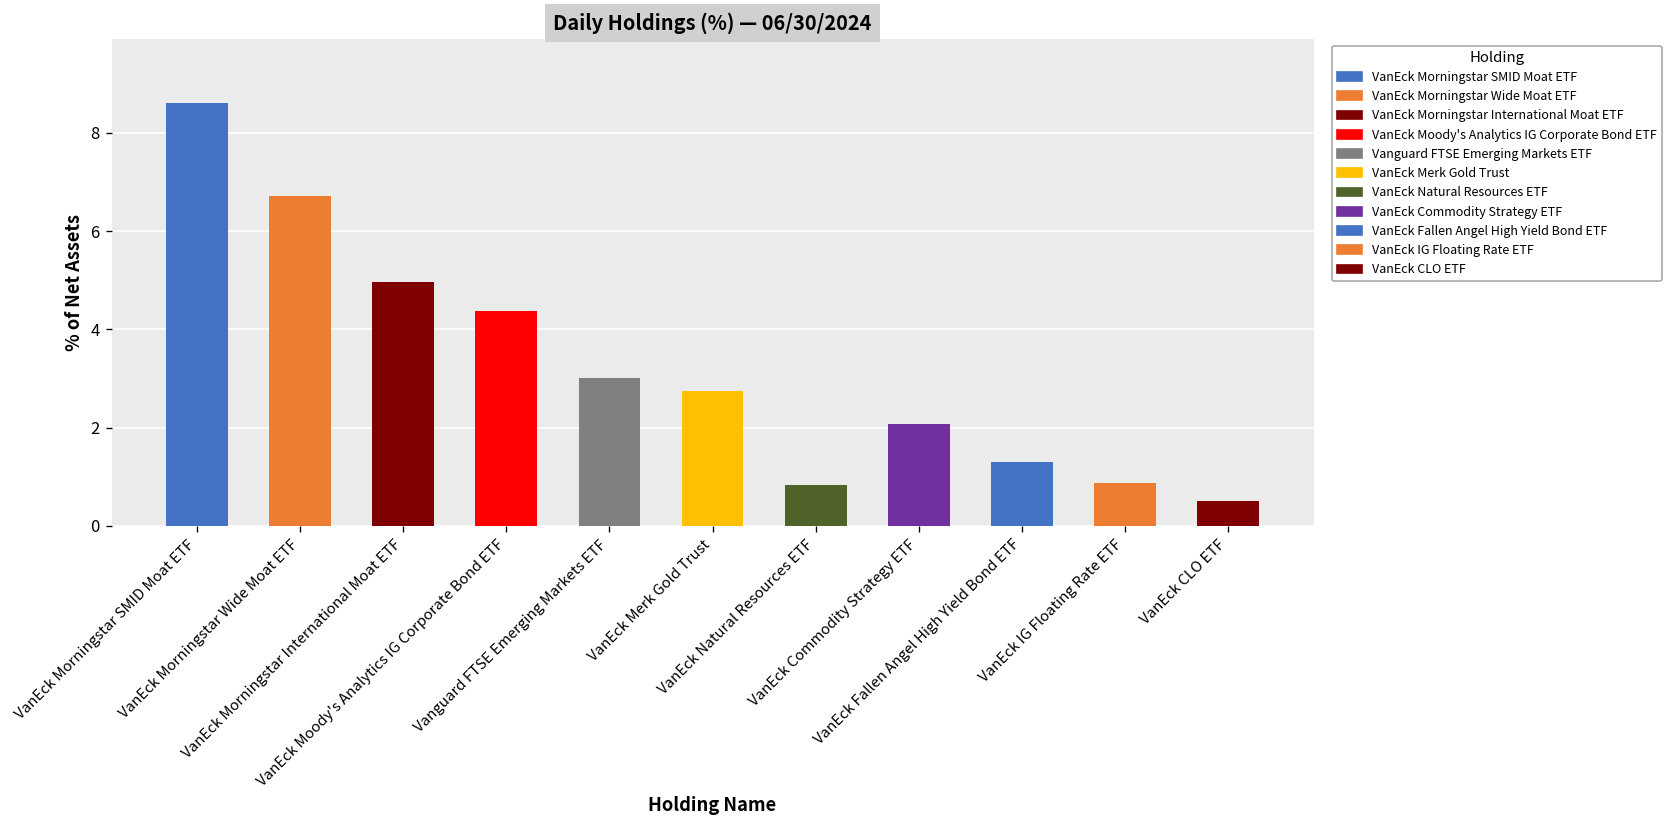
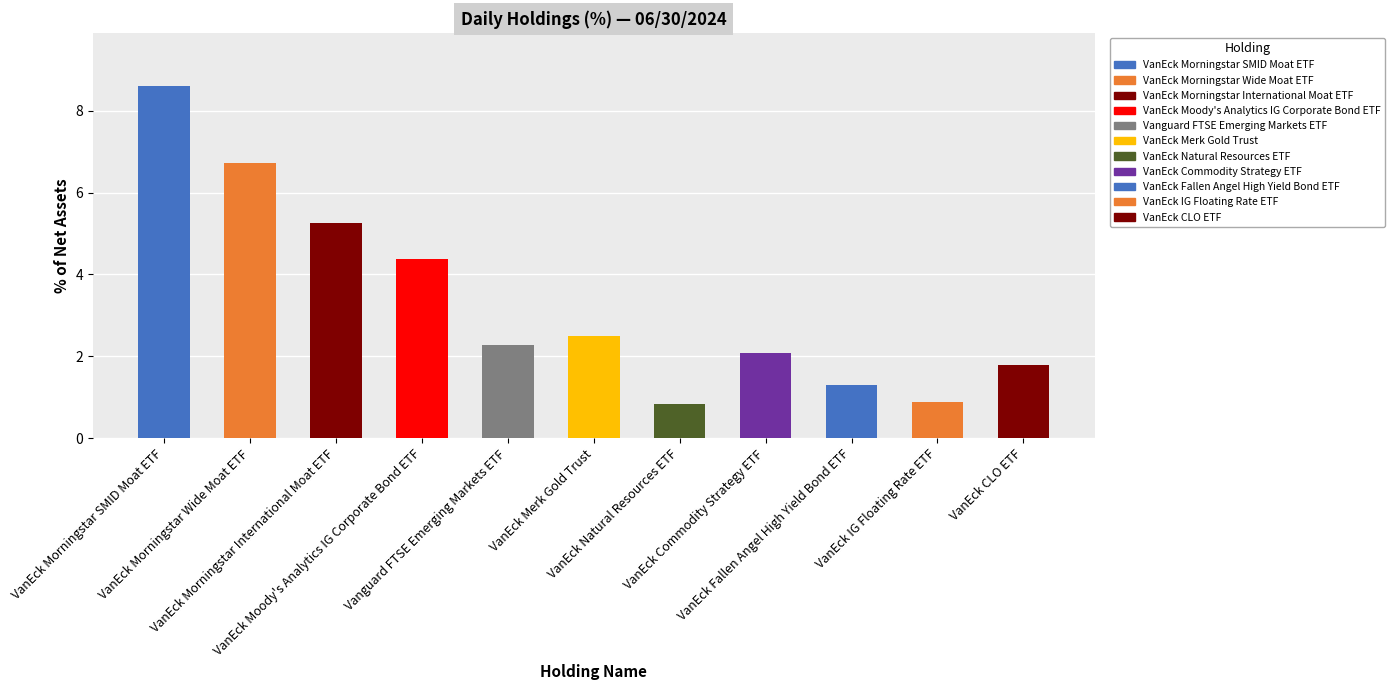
  {
    "VanEck Morningstar SMID Moat ETF": 8.6,
    "VanEck Morningstar Wide Moat ETF": 6.7,
-   "VanEck Morningstar International Moat ETF": 5.0,
+   "VanEck Morningstar International Moat ETF": 5.3,
    "VanEck Moody's Analytics IG Corporate Bond ETF": 4.4,
-   "Vanguard FTSE Emerging Markets ETF": 3.0,
-   "VanEck Merk Gold Trust": 2.8,
+   "Vanguard FTSE Emerging Markets ETF": 2.3,
+   "VanEck Merk Gold Trust": 2.5,
    "VanEck Natural Resources ETF": 0.8,
    "VanEck Commodity Strategy ETF": 2.1,
    "VanEck Fallen Angel High Yield Bond ETF": 1.3,
    "VanEck IG Floating Rate ETF": 0.9,
-   "VanEck CLO ETF": 0.5
+   "VanEck CLO ETF": 1.8
  }
